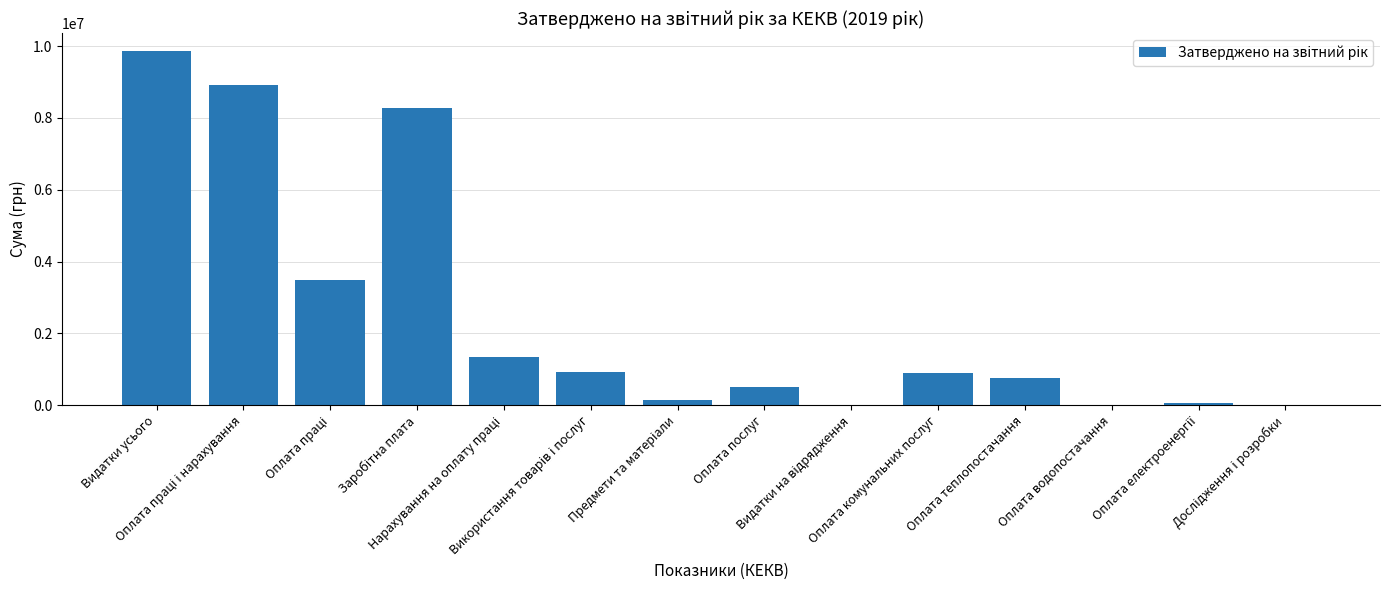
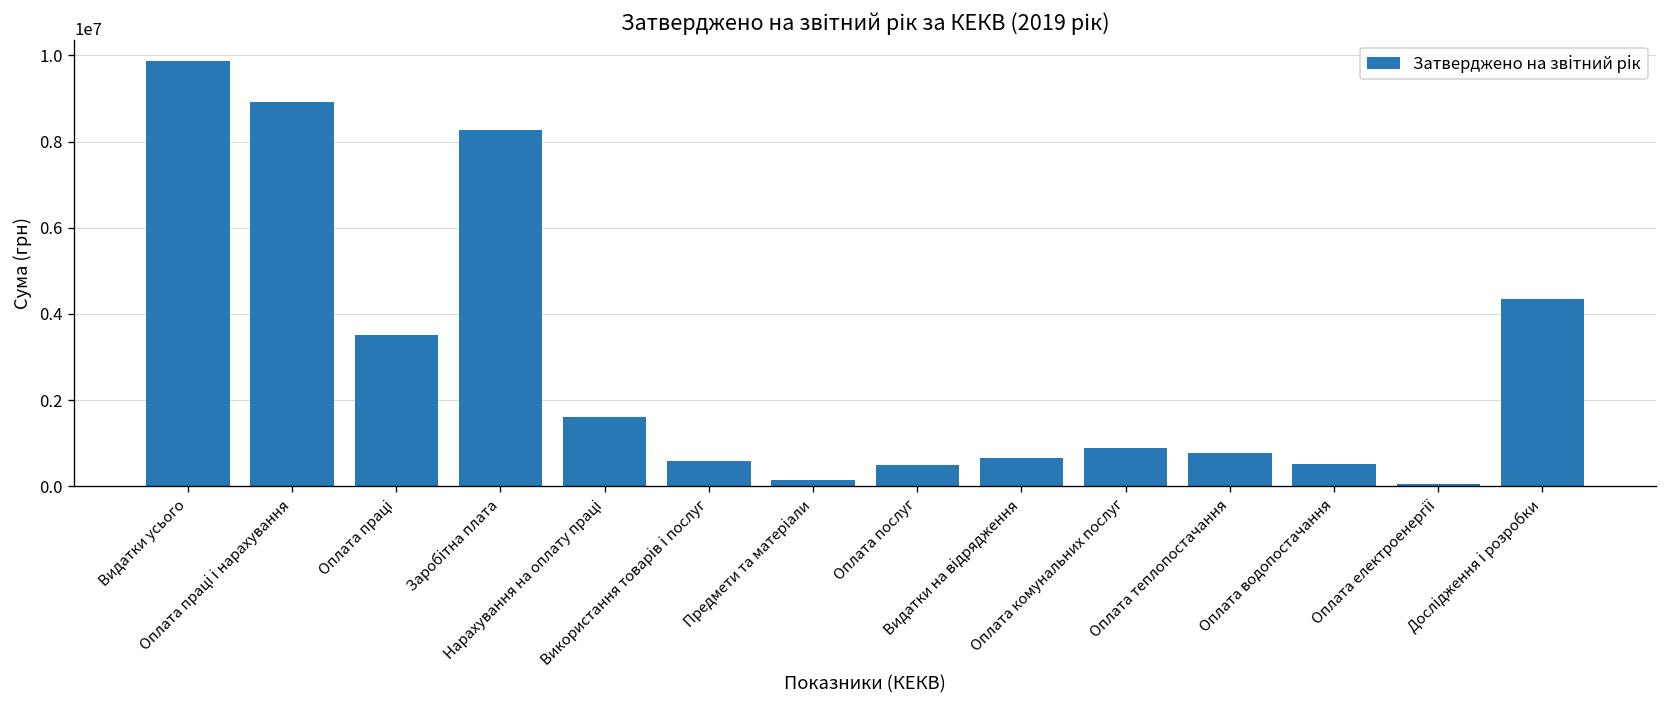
  {
    "Видатки усього": 9900000,
    "Оплата праці і нарахування": 8900000,
    "Оплата праці": 3500000,
    "Заробітна плата": 8300000,
-   "Нарахування на оплату праці": 1300000,
-   "Використання товарів і послуг": 900000,
+   "Нарахування на оплату праці": 1600000,
+   "Використання товарів і послуг": 600000,
    "Предмети та матеріали": 100000,
    "Оплата послуг": 500000,
-   "Видатки на відрядження": 0,
+   "Видатки на відрядження": 600000,
    "Оплата комунальних послуг": 900000,
    "Оплата теплопостачання": 800000,
-   "Оплата водопостачання": 0,
-   "Дослідження і розробки": 0
+   "Оплата водопостачання": 500000,
+   "Дослідження і розробки": 4300000
  }
